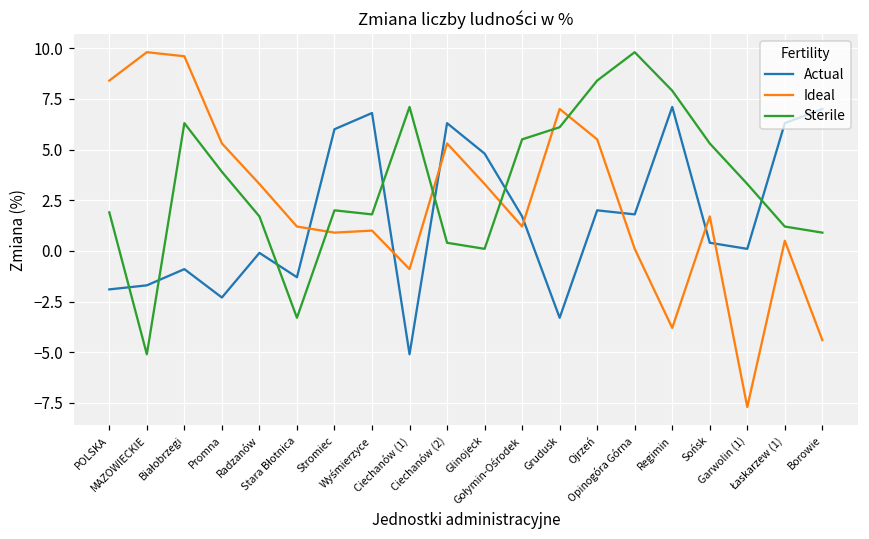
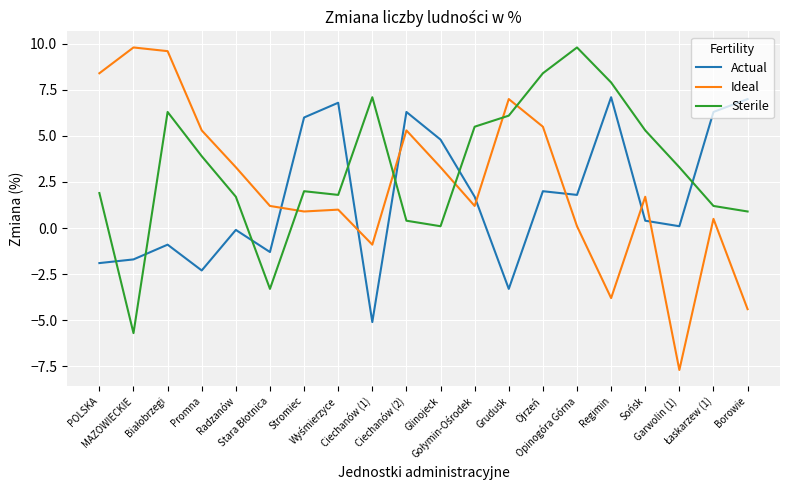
  {
    "Actual": {
      "POLSKA": -1.9,
      "MAZOWIECKIE": -1.7,
      "Białobrzegi": -0.9,
      "Promna": -2.3,
      "Radzanów": -0.1,
      "Stara Błotnica": -1.3,
      "Stromiec": 6.0,
      "Wyśmierzyce": 6.8,
      "Ciechanów (1)": -5.1,
      "Ciechanów (2)": 6.3,
      "Glinojeck": 4.8,
      "Gołymin-Ośrodek": 1.7,
      "Grudusk": -3.3,
      "Ojrzeń": 2.0,
      "Opinogóra Górna": 1.8,
      "Regimin": 7.1,
      "Sońsk": 0.4,
      "Garwolin (1)": 0.1
    },
    "Ideal": {
      "POLSKA": 8.4,
      "MAZOWIECKIE": 9.8,
      "Białobrzegi": 9.6,
      "Promna": 5.3,
      "Radzanów": 3.3,
      "Stara Błotnica": 1.2,
      "Stromiec": 0.9,
      "Wyśmierzyce": 1.0,
      "Ciechanów (1)": -0.9,
      "Ciechanów (2)": 5.3,
      "Glinojeck": 3.3,
      "Gołymin-Ośrodek": 1.2,
      "Grudusk": 7.0,
      "Ojrzeń": 5.5,
      "Opinogóra Górna": 0.1,
      "Regimin": -3.8,
      "Sońsk": 1.7,
      "Garwolin (1)": -7.7,
      "Łaskarzew (1)": 0.5,
      "Borowie": -4.4
    },
    "Sterile": {
      "POLSKA": 1.9,
-     "MAZOWIECKIE": -5.1,
+     "MAZOWIECKIE": -5.7,
      "Białobrzegi": 6.3,
      "Promna": 3.9,
      "Radzanów": 1.7,
      "Stara Błotnica": -3.3,
      "Stromiec": 2.0,
      "Wyśmierzyce": 1.8,
      "Ciechanów (1)": 7.1,
      "Ciechanów (2)": 0.4,
      "Glinojeck": 0.1,
      "Gołymin-Ośrodek": 5.5,
      "Grudusk": 6.1,
      "Ojrzeń": 8.4,
      "Opinogóra Górna": 9.8,
      "Regimin": 7.9,
      "Sońsk": 5.3,
      "Garwolin (1)": 3.3,
      "Łaskarzew (1)": 1.2,
      "Borowie": 0.9
    }
  }
